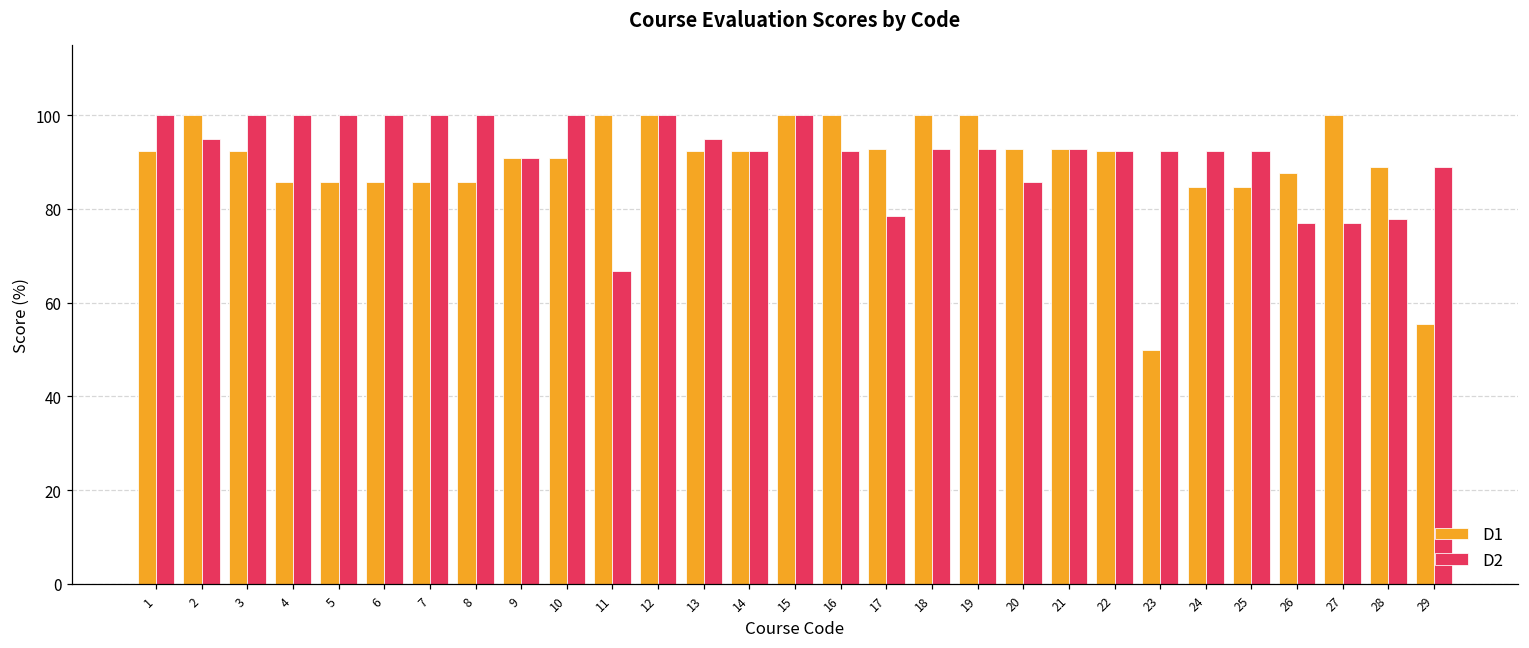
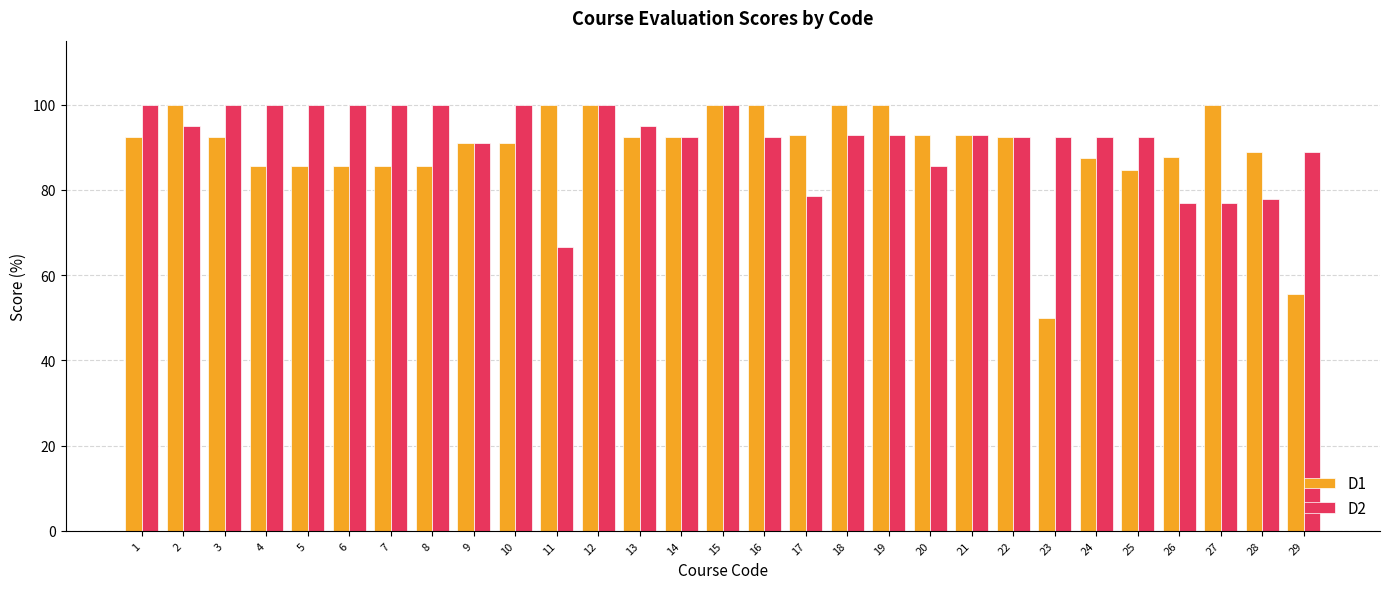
  {
    "D1": {
      "1": 92,
      "2": 100,
      "3": 92,
      "4": 86,
      "5": 86,
      "6": 86,
      "7": 86,
      "8": 86,
      "9": 91,
      "10": 91,
      "11": 100,
      "12": 100,
      "13": 92,
      "14": 92,
      "15": 100,
      "16": 100,
      "17": 93,
      "18": 100,
      "19": 100,
      "20": 93,
      "21": 93,
      "22": 92,
      "23": 50,
-     "24": 85,
+     "24": 87,
      "25": 85,
      "26": 88,
      "27": 100,
      "28": 89,
      "29": 56
    },
    "D2": {
      "1": 100,
      "2": 95,
      "3": 100,
      "4": 100,
      "5": 100,
      "6": 100,
      "7": 100,
      "8": 100,
      "9": 91,
      "10": 100,
      "11": 67,
      "12": 100,
      "13": 95,
      "14": 92,
      "15": 100,
      "16": 92,
      "17": 79,
      "18": 93,
      "19": 93,
      "20": 86,
      "21": 93,
      "22": 92,
      "23": 92,
      "24": 92,
      "25": 92,
      "26": 77,
      "27": 77,
      "28": 78,
      "29": 89
    }
  }
